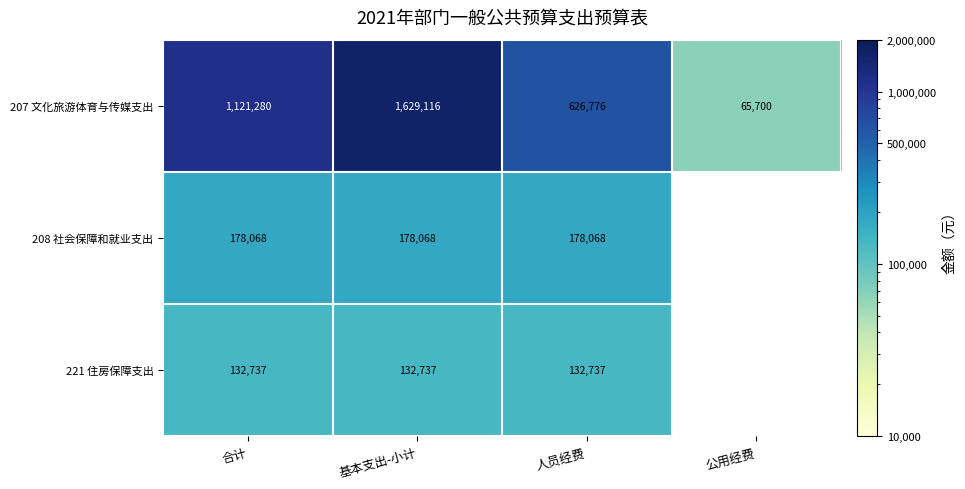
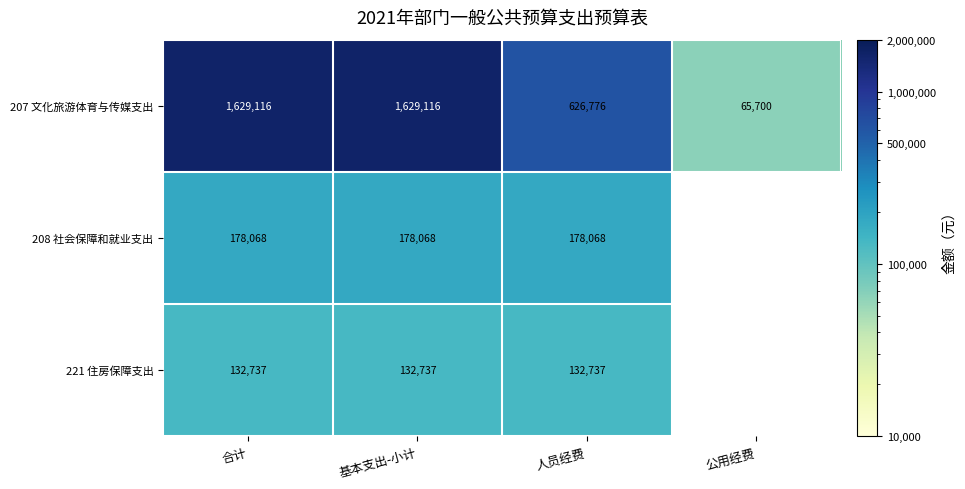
  {
    "207 文化旅游体育与传媒支出": {
-     "合计": "1,121,280",
+     "合计": "1,629,116",
      "基本支出-小计": "1,629,116",
      "人员经费": "626,776",
      "公用经费": "65,700"
    },
    "208 社会保障和就业支出": {
      "合计": "178,068",
      "基本支出-小计": "178,068",
      "人员经费": "178,068"
    },
    "221 住房保障支出": {
      "合计": "132,737",
      "基本支出-小计": "132,737",
      "人员经费": "132,737"
    }
  }
